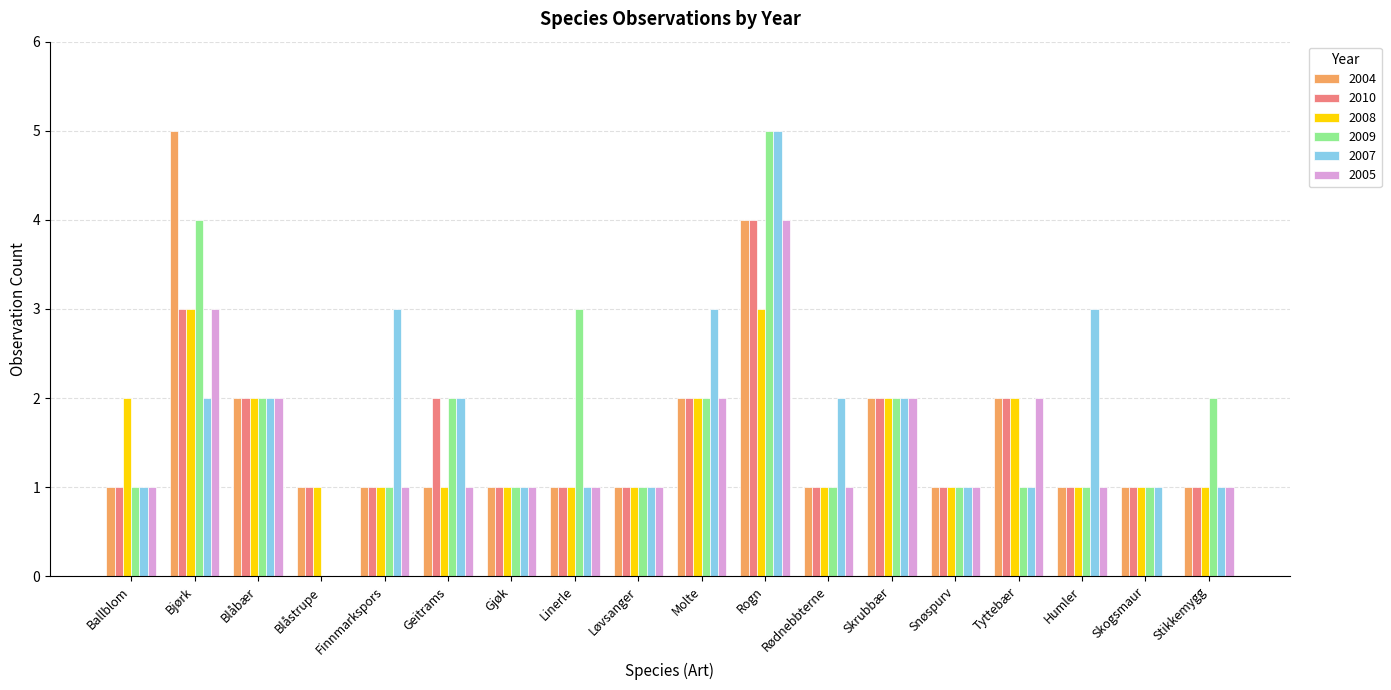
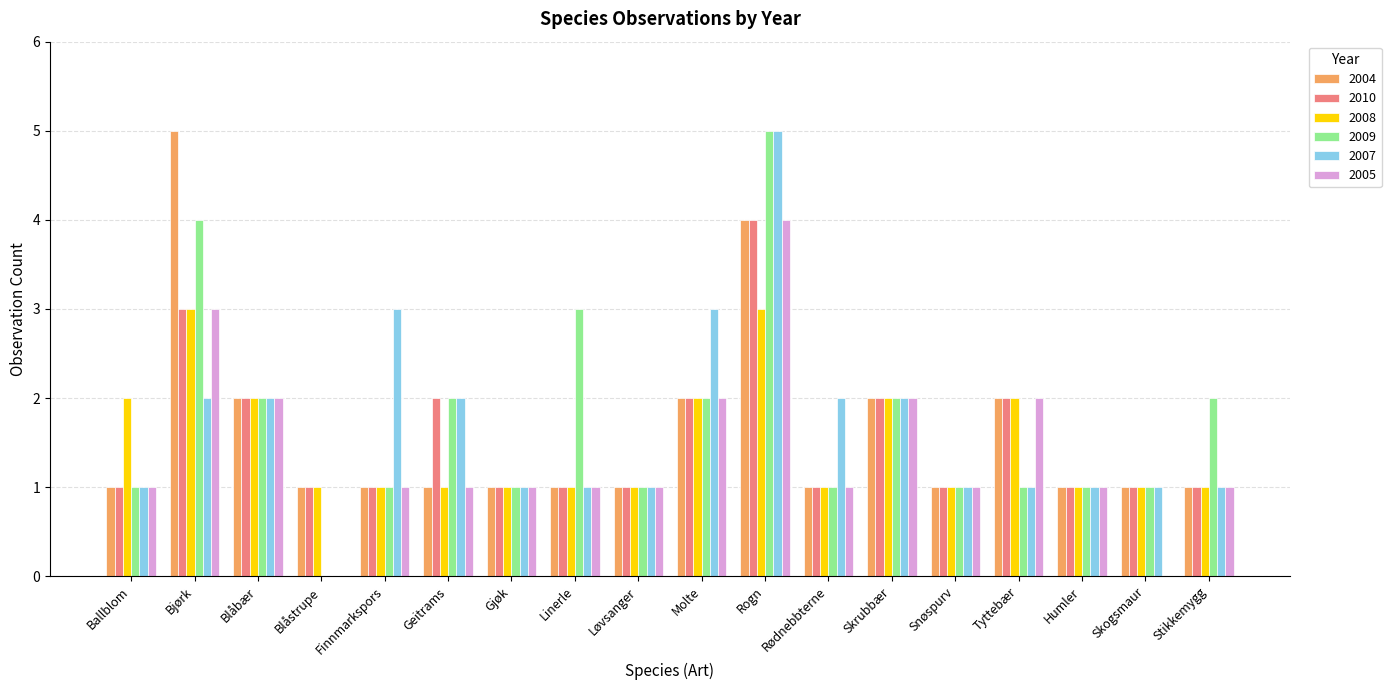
  {
    "2008": {
      "Ballblom": 2,
      "Bjørk": 3,
      "Blåbær": 2,
      "Blåstrupe": 1,
      "Finnmarkspors": 1,
      "Geitrams": 1,
      "Gjøk": 1,
      "Linerle": 1,
      "Løvsanger": 1,
      "Molte": 2,
      "Rogn": 3,
      "Rødnebbterne": 1,
      "Skrubbær": 2,
      "Snøspurv": 1,
      "Tyttebær": 2,
      "Humler": 1,
      "Skogsmaur": 1,
      "Stikkemygg": 1
    },
    "2009": {
      "Ballblom": 1,
      "Bjørk": 4,
      "Blåbær": 2,
      "Blåstrupe": 0,
      "Finnmarkspors": 1,
      "Geitrams": 2,
      "Gjøk": 1,
      "Linerle": 3,
      "Løvsanger": 1,
      "Molte": 2,
      "Rogn": 5,
      "Rødnebbterne": 1,
      "Skrubbær": 2,
      "Snøspurv": 1,
      "Tyttebær": 1,
      "Humler": 1,
      "Skogsmaur": 1,
      "Stikkemygg": 2
    },
    "2007": {
      "Ballblom": 1,
      "Bjørk": 2,
      "Blåbær": 2,
      "Blåstrupe": 0,
      "Finnmarkspors": 3,
      "Geitrams": 2,
      "Gjøk": 1,
      "Linerle": 1,
      "Løvsanger": 1,
      "Molte": 3,
      "Rogn": 5,
      "Rødnebbterne": 2,
      "Skrubbær": 2,
      "Snøspurv": 1,
      "Tyttebær": 1,
-     "Humler": 3,
+     "Humler": 1,
      "Skogsmaur": 1,
      "Stikkemygg": 1
    },
    "2005": {
      "Ballblom": 1,
      "Bjørk": 3,
      "Blåbær": 2,
      "Blåstrupe": 0,
      "Finnmarkspors": 1,
      "Geitrams": 1,
      "Gjøk": 1,
      "Linerle": 1,
      "Løvsanger": 1,
      "Molte": 2,
      "Rogn": 4,
      "Rødnebbterne": 1,
      "Skrubbær": 2,
      "Snøspurv": 1,
      "Tyttebær": 2,
      "Humler": 1,
      "Skogsmaur": 0,
      "Stikkemygg": 1
    }
  }
